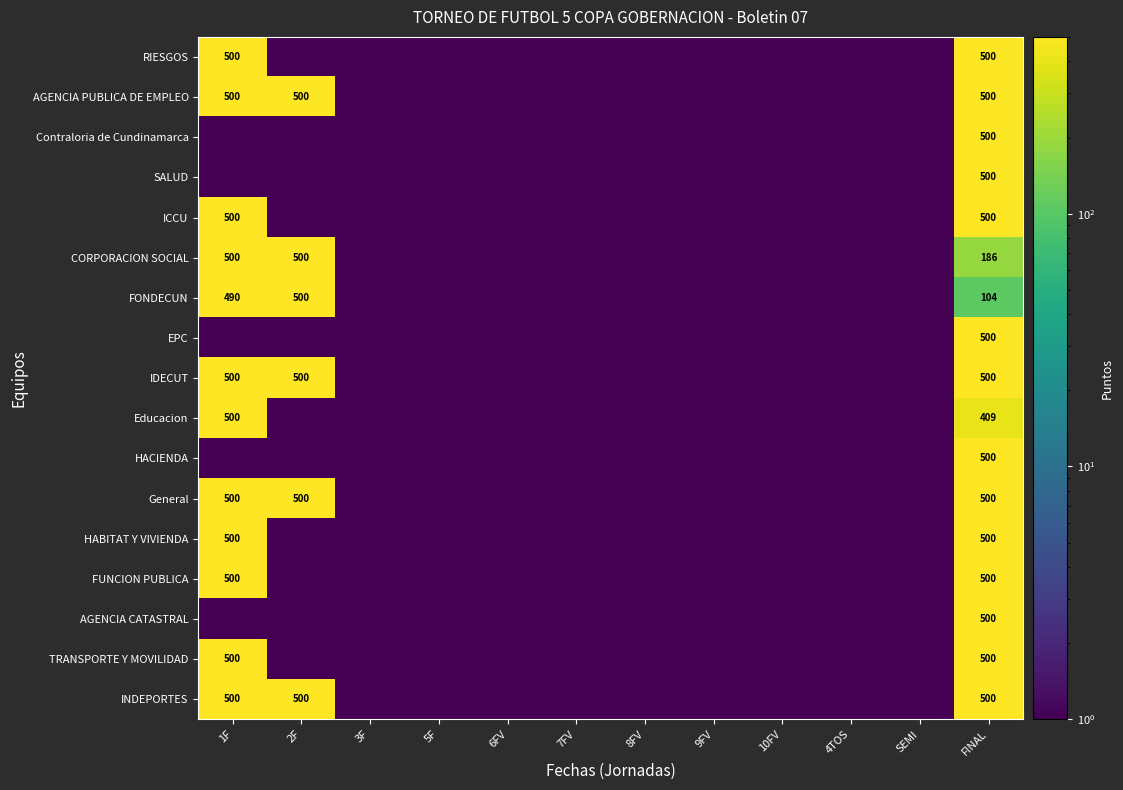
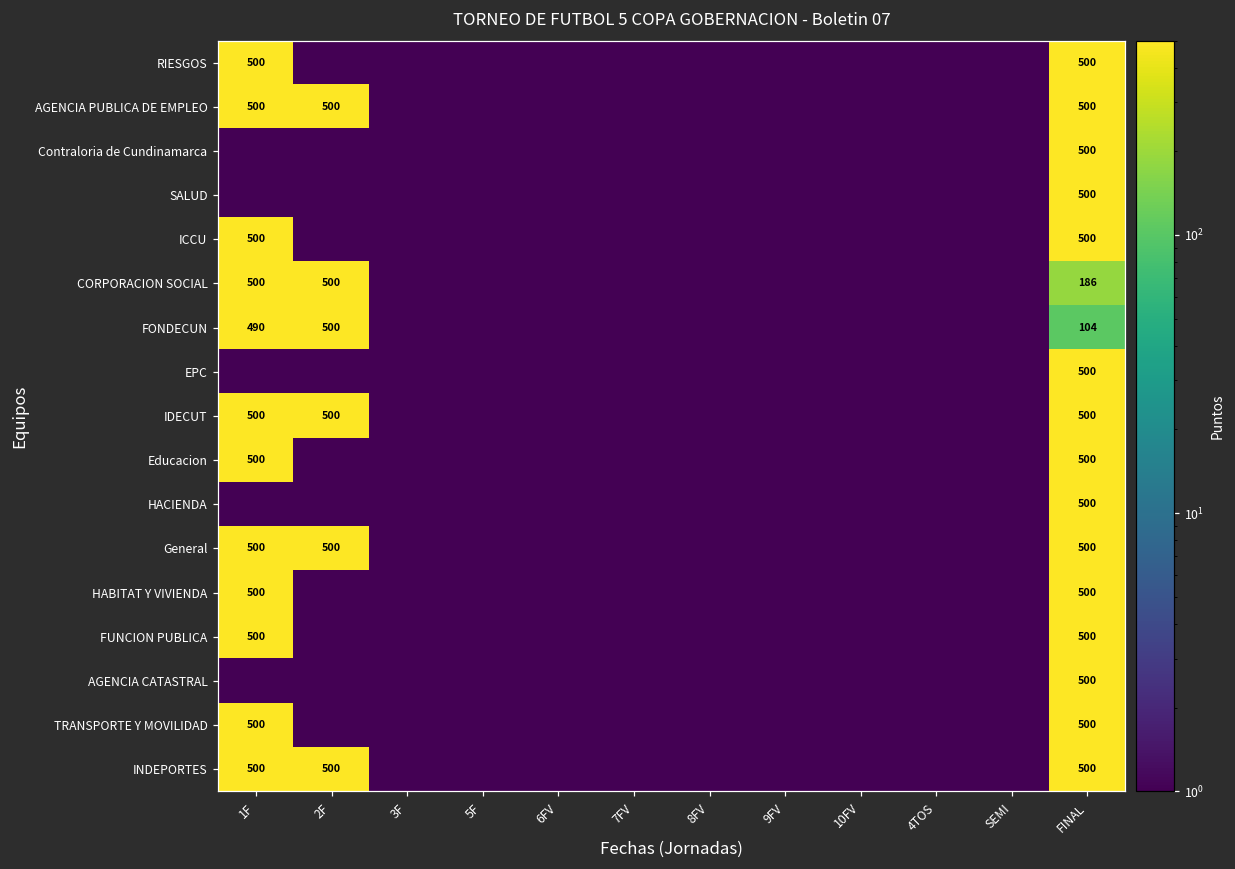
  {
    "RIESGOS": {
      "1F": 500,
      "FINAL": 500
    },
    "AGENCIA PUBLICA DE EMPLEO": {
      "1F": 500,
      "2F": 500,
      "FINAL": 500
    },
    "Contraloria de Cundinamarca": {
      "FINAL": 500
    },
    "SALUD": {
      "FINAL": 500
    },
    "ICCU": {
      "1F": 500,
      "FINAL": 500
    },
    "CORPORACION SOCIAL": {
      "1F": 500,
      "2F": 500,
      "FINAL": 186
    },
    "FONDECUN": {
      "1F": 490,
      "2F": 500,
      "FINAL": 104
    },
    "EPC": {
      "FINAL": 500
    },
    "IDECUT": {
      "1F": 500,
      "2F": 500,
      "FINAL": 500
    },
    "Educacion": {
      "1F": 500,
-     "FINAL": 409
+     "FINAL": 500
    },
    "HACIENDA": {
      "FINAL": 500
    },
    "General": {
      "1F": 500,
      "2F": 500,
      "FINAL": 500
    },
    "HABITAT Y VIVIENDA": {
      "1F": 500,
      "FINAL": 500
    },
    "FUNCION PUBLICA": {
      "1F": 500,
      "FINAL": 500
    },
    "AGENCIA CATASTRAL": {
      "FINAL": 500
    },
    "TRANSPORTE Y MOVILIDAD": {
      "1F": 500,
      "FINAL": 500
    },
    "INDEPORTES": {
      "1F": 500,
      "2F": 500,
      "FINAL": 500
    }
  }
